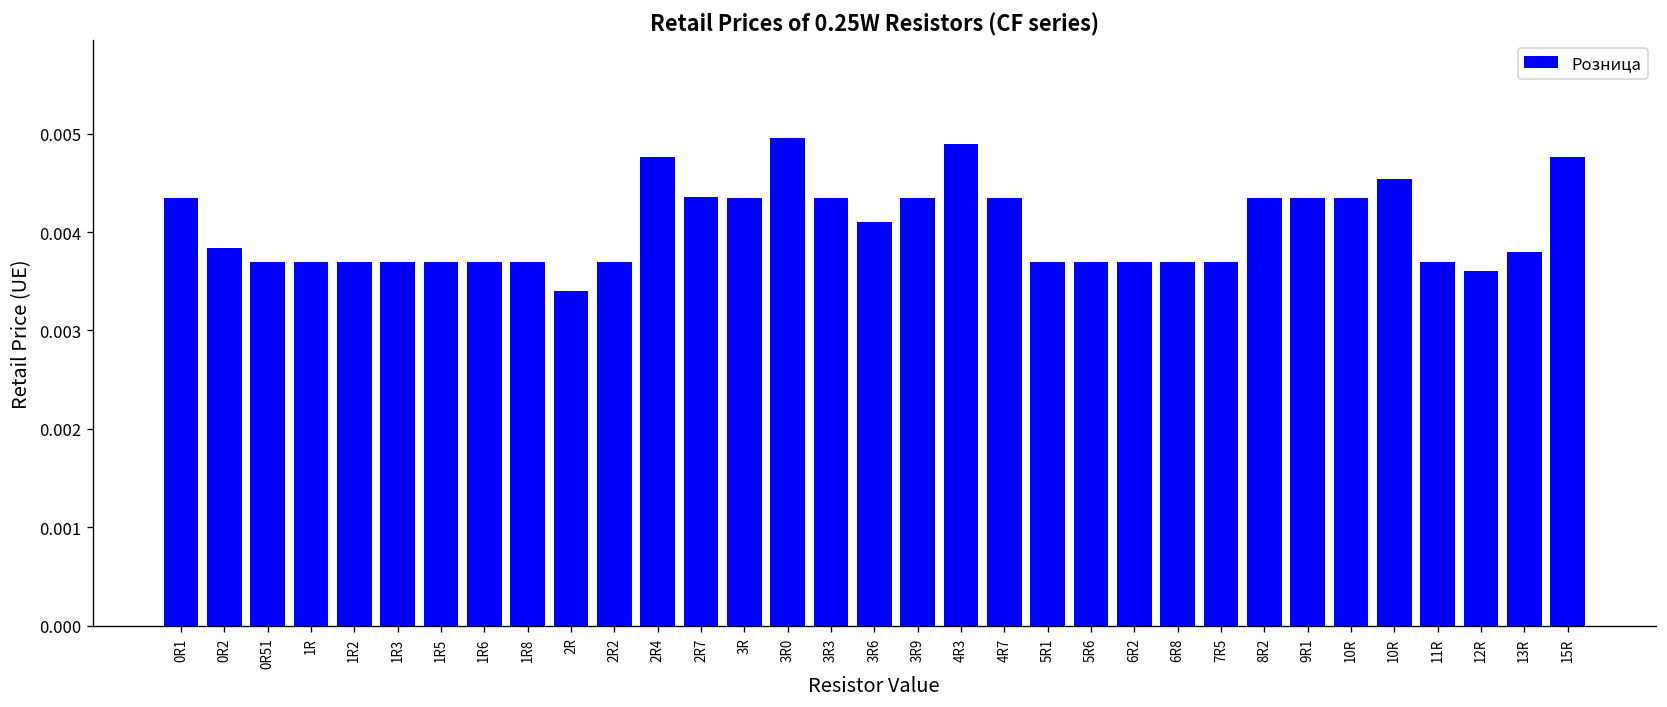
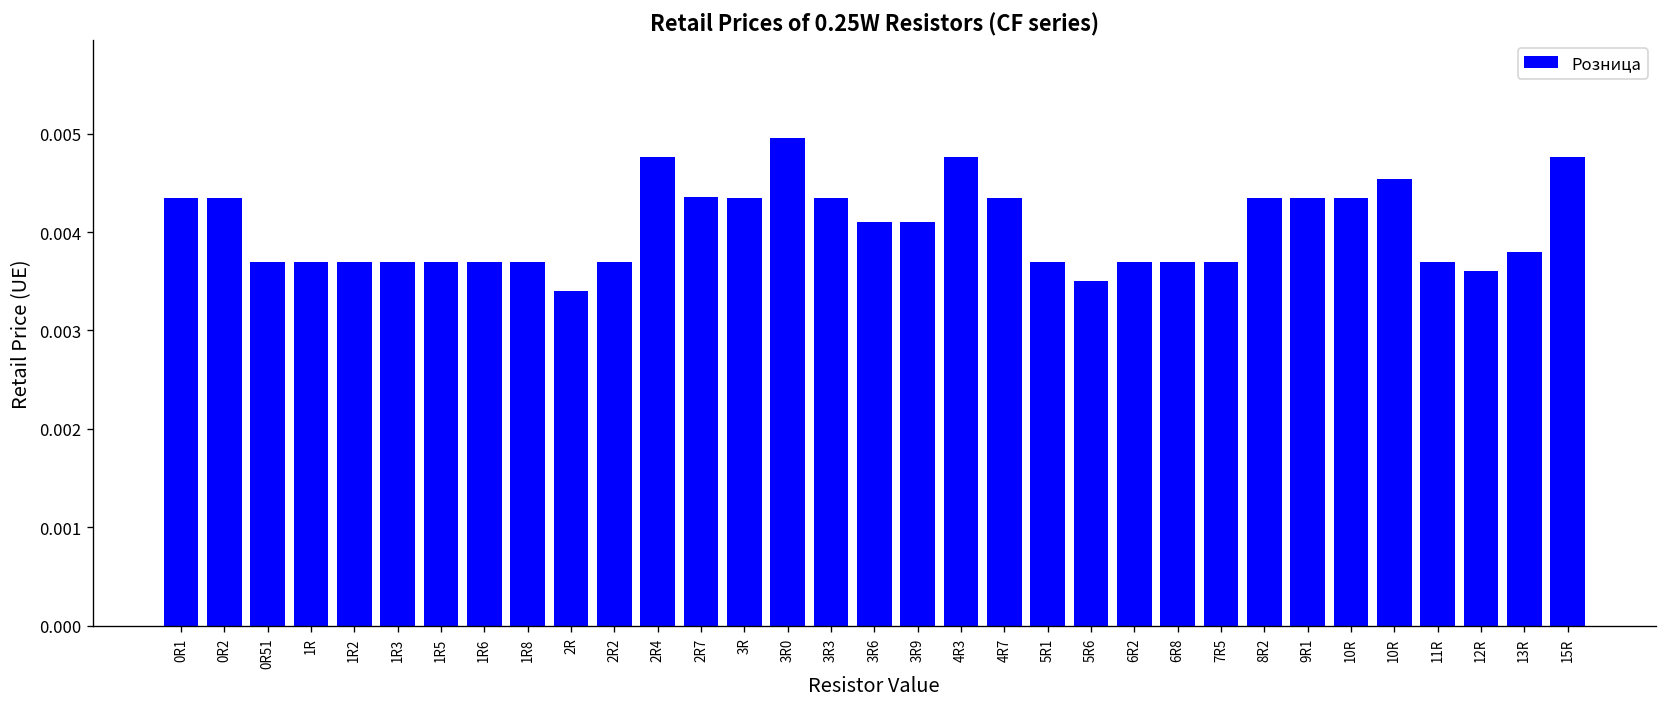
  {
    "0R1": 0.0044,
-   "0R2": 0.0038,
+   "0R2": 0.0044,
    "0R51": 0.0037,
    "1R": 0.0037,
    "1R2": 0.0037,
    "1R3": 0.0037,
    "1R5": 0.0037,
    "1R6": 0.0037,
    "1R8": 0.0037,
    "2R": 0.0034,
    "2R2": 0.0037,
    "2R4": 0.0048,
    "2R7": 0.0044,
    "3R": 0.0044,
    "3R0": 0.0050,
    "3R3": 0.0044,
    "3R6": 0.0041,
-   "3R9": 0.0044,
-   "4R3": 0.0049,
+   "3R9": 0.0041,
+   "4R3": 0.0048,
    "4R7": 0.0044,
    "5R1": 0.0037,
-   "5R6": 0.0037,
+   "5R6": 0.0035,
    "6R2": 0.0037,
    "6R8": 0.0037,
    "7R5": 0.0037,
    "8R2": 0.0044,
    "9R1": 0.0044,
    "11R": 0.0037,
    "12R": 0.0036,
    "13R": 0.0038,
    "15R": 0.0048
  }
